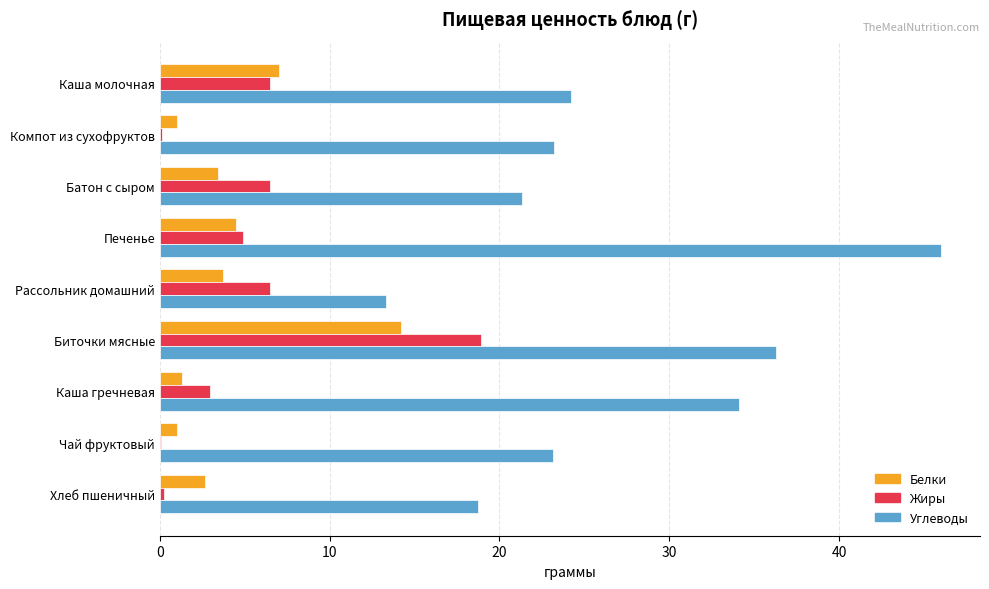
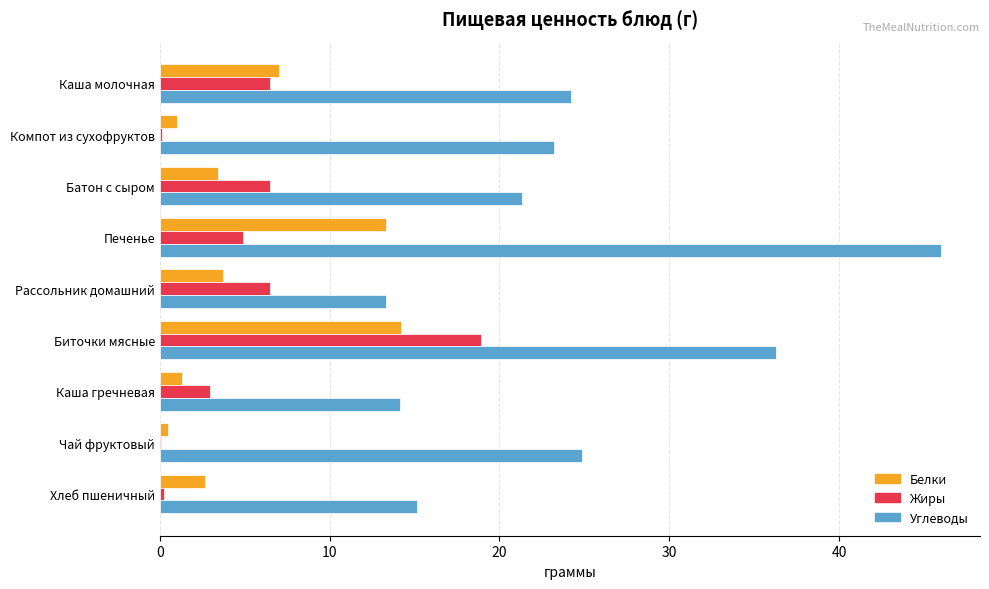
  {
    "Белки": {
      "Каша молочная": 7.0,
      "Компот из сухофруктов": 1.0,
      "Батон с сыром": 3.4,
-     "Печенье": 4.5,
+     "Печенье": 13.3,
      "Рассольник домашний": 3.7,
      "Биточки мясные": 14.2,
      "Каша гречневая": 1.3,
-     "Чай фруктовый": 1.0,
+     "Чай фруктовый": 0.5,
      "Хлеб пшеничный": 2.6
    },
    "Жиры": {
      "Каша молочная": 6.5,
      "Батон с сыром": 6.5,
      "Печенье": 4.9,
      "Рассольник домашний": 6.5,
      "Биточки мясные": 18.9,
      "Каша гречневая": 3.0,
      "Хлеб пшеничный": 0.3
    },
    "Углеводы": {
      "Каша молочная": 24.2,
      "Компот из сухофруктов": 23.2,
      "Батон с сыром": 21.3,
      "Печенье": 46.0,
      "Рассольник домашний": 13.3,
      "Биточки мясные": 36.3,
-     "Каша гречневая": 34.1,
-     "Чай фруктовый": 23.2,
-     "Хлеб пшеничный": 18.8
+     "Каша гречневая": 14.2,
+     "Чай фруктовый": 24.9,
+     "Хлеб пшеничный": 15.1
    }
  }
